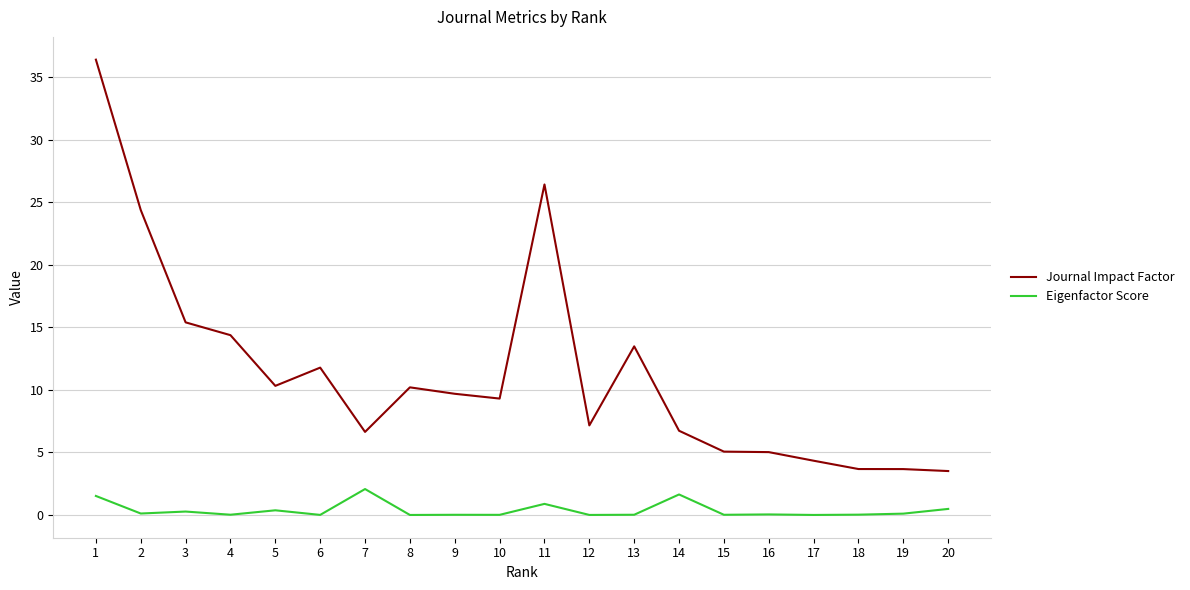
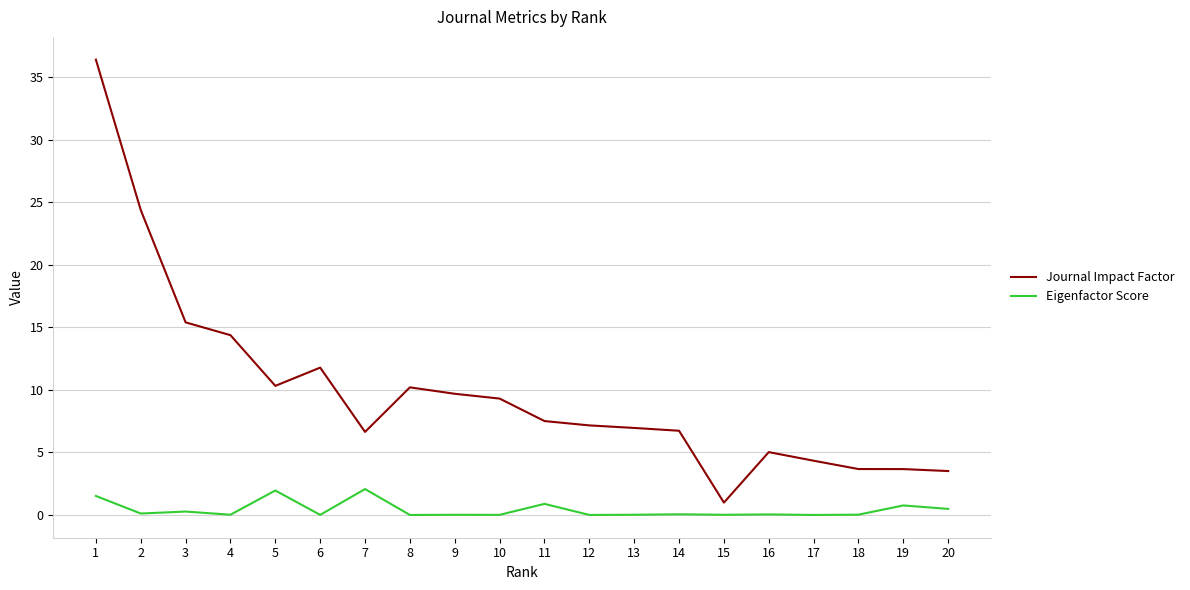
  {
    "Journal Impact Factor": {
      "1": 36.4,
      "2": 24.4,
      "3": 15.4,
      "4": 14.4,
      "5": 10.3,
      "6": 11.8,
      "7": 6.6,
      "8": 10.2,
      "9": 9.7,
      "10": 9.3,
-     "11": 26.4,
+     "11": 7.5,
      "12": 7.2,
-     "13": 13.5,
+     "13": 7.0,
      "14": 6.7,
-     "15": 5.1,
+     "15": 1.0,
      "16": 5.0,
      "17": 4.3,
      "18": 3.7,
      "19": 3.7,
      "20": 3.5
    },
    "Eigenfactor Score": {
      "1": 1.5,
      "2": 0.1,
      "3": 0.3,
      "4": 0.0,
-     "5": 0.4,
+     "5": 2.0,
      "6": 0.0,
      "7": 2.1,
      "8": 0.0,
      "9": 0.0,
      "10": 0.0,
      "11": 0.9,
      "12": 0.0,
      "13": 0.0,
-     "14": 1.6,
+     "14": 0.1,
      "15": 0.0,
      "16": 0.0,
      "17": 0.0,
      "18": 0.0,
-     "19": 0.1,
+     "19": 0.8,
      "20": 0.5
    }
  }
